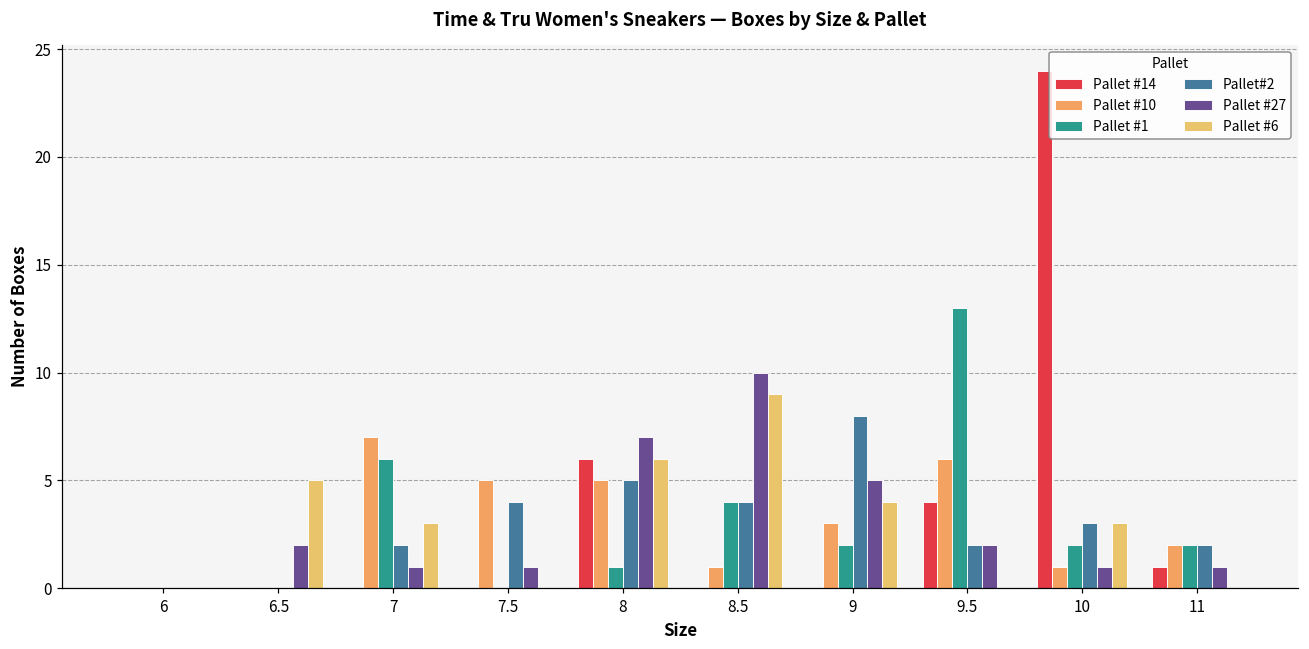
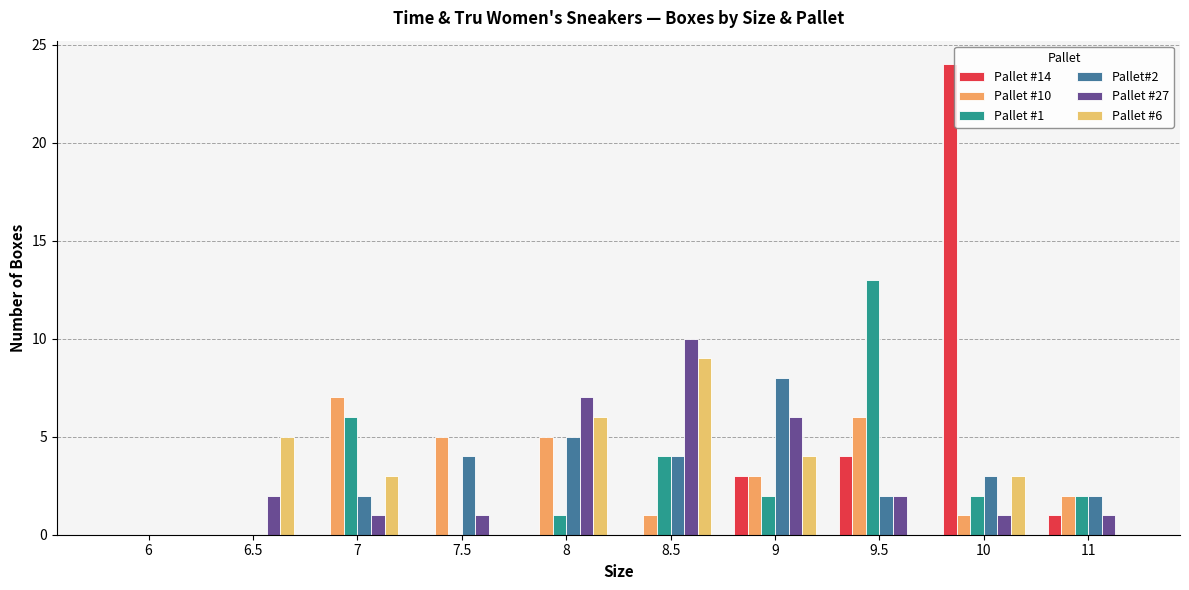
  {
    "Pallet #14": {
      "6": 0,
      "6.5": 0,
      "7": 0,
      "7.5": 0,
-     "8": 6,
+     "8": 0,
      "8.5": 0,
-     "9": 0,
+     "9": 3,
      "9.5": 4,
      "10": 24,
      "11": 1
    },
    "Pallet #27": {
      "6": 0,
      "6.5": 2,
      "7": 1,
      "7.5": 1,
      "8": 7,
      "8.5": 10,
-     "9": 5,
+     "9": 6,
      "9.5": 2,
      "10": 1,
      "11": 1
    }
  }
